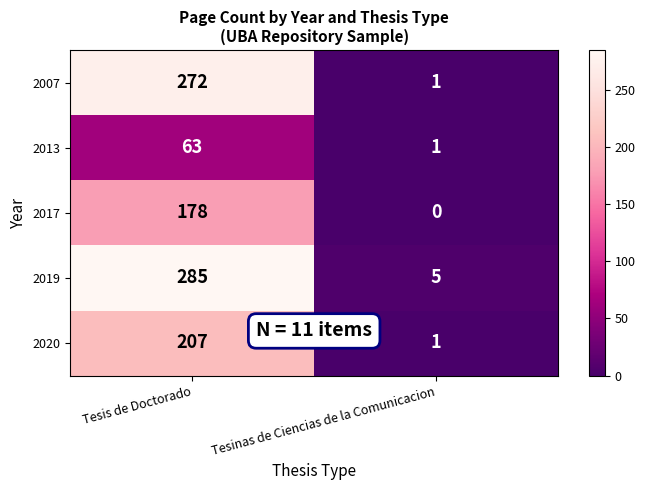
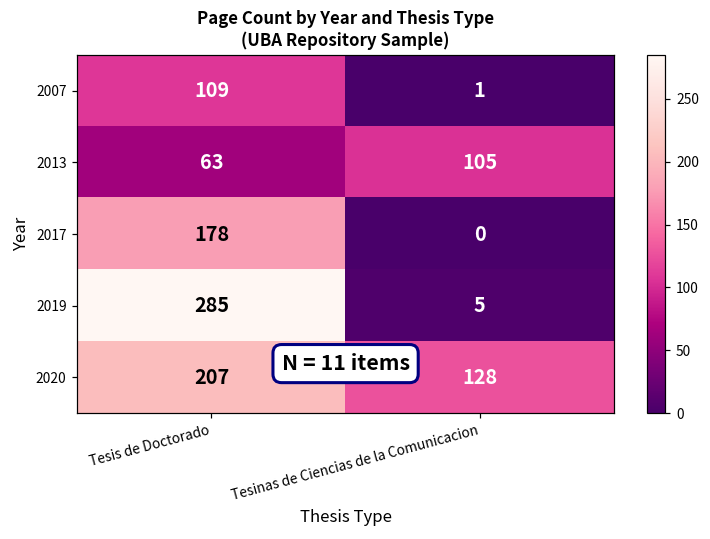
  {
    "2007": {
-     "Tesis de Doctorado": 272,
+     "Tesis de Doctorado": 109,
      "Tesinas de Ciencias de la Comunicacion": 1
    },
    "2013": {
      "Tesis de Doctorado": 63,
-     "Tesinas de Ciencias de la Comunicacion": 1
+     "Tesinas de Ciencias de la Comunicacion": 105
    },
    "2017": {
      "Tesis de Doctorado": 178,
      "Tesinas de Ciencias de la Comunicacion": 0
    },
    "2019": {
      "Tesis de Doctorado": 285,
      "Tesinas de Ciencias de la Comunicacion": 5
    },
    "2020": {
      "Tesis de Doctorado": 207,
-     "Tesinas de Ciencias de la Comunicacion": 1
+     "Tesinas de Ciencias de la Comunicacion": 128
    }
  }
